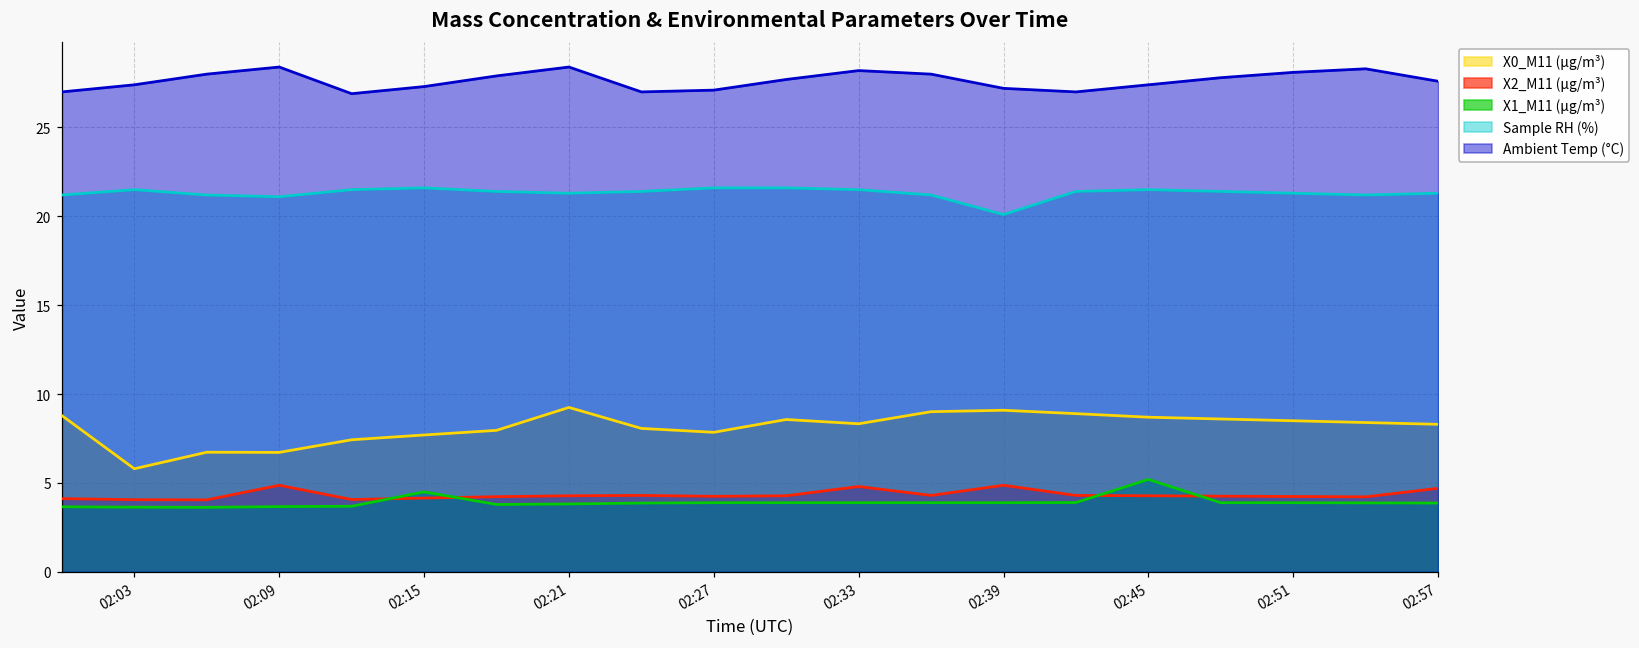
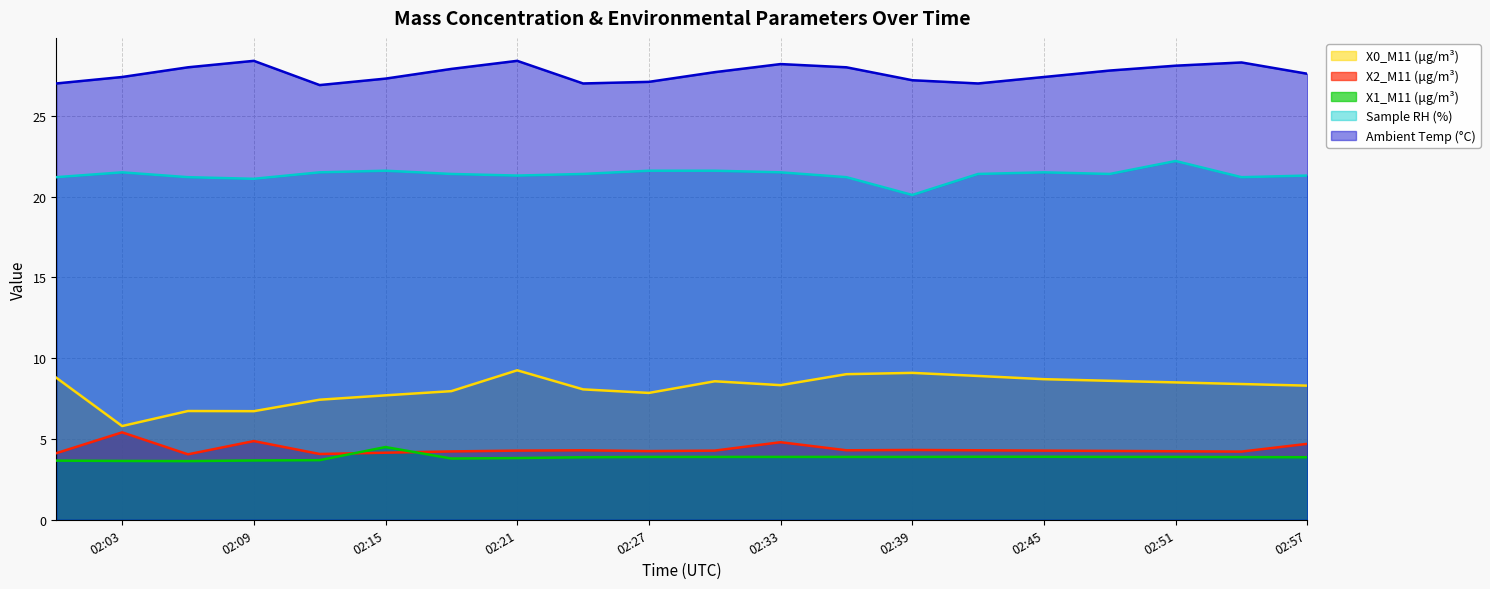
  {
    "X0_M11 (μg/m³)": {
      "02:03": 5.8,
      "02:09": 6.7,
      "02:15": 7.7,
      "02:21": 9.3,
      "02:27": 7.9,
      "02:33": 8.3,
      "02:39": 9.1,
      "02:45": 8.7,
      "02:51": 8.5,
      "02:57": 8.3
    },
    "X2_M11 (μg/m³)": {
-     "02:03": 4.1,
+     "02:03": 5.4,
      "02:09": 4.9,
      "02:15": 4.2,
      "02:21": 4.3,
      "02:27": 4.3,
      "02:33": 4.8,
-     "02:39": 4.9,
+     "02:39": 4.3,
      "02:45": 4.3,
      "02:51": 4.2,
      "02:57": 4.7
    },
    "X1_M11 (μg/m³)": {
      "02:03": 3.6,
      "02:09": 3.7,
      "02:15": 4.5,
      "02:21": 3.8,
      "02:27": 3.9,
      "02:33": 3.9,
      "02:39": 3.9,
-     "02:45": 5.2,
+     "02:45": 3.9,
      "02:51": 3.9,
      "02:57": 3.9
    },
    "Sample RH (%)": {
      "02:03": 21.5,
      "02:09": 21.1,
      "02:15": 21.6,
      "02:21": 21.3,
      "02:27": 21.6,
      "02:33": 21.5,
      "02:39": 20.1,
      "02:45": 21.5,
-     "02:51": 21.3,
+     "02:51": 22.2,
      "02:57": 21.3
    },
    "Ambient Temp (°C)": {
      "02:03": 27.4,
      "02:09": 28.4,
      "02:15": 27.3,
      "02:21": 28.4,
      "02:27": 27.1,
      "02:33": 28.2,
      "02:39": 27.2,
      "02:45": 27.4,
      "02:51": 28.1,
      "02:57": 27.6
    }
  }
